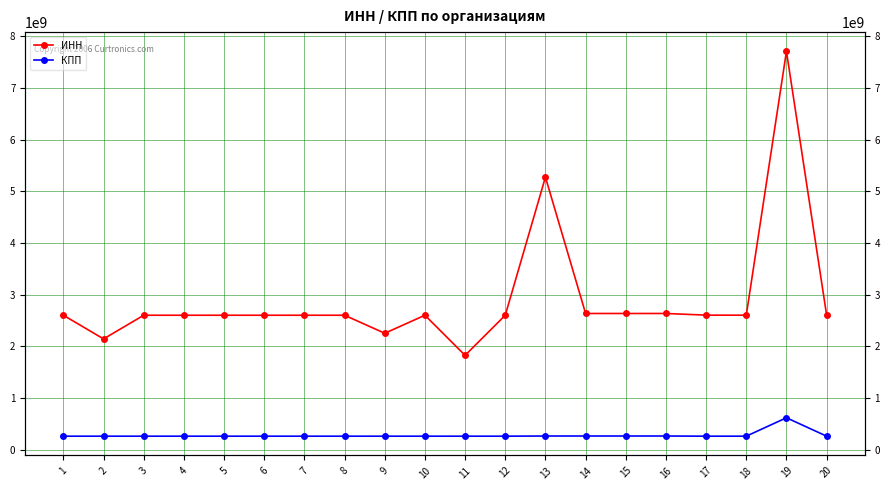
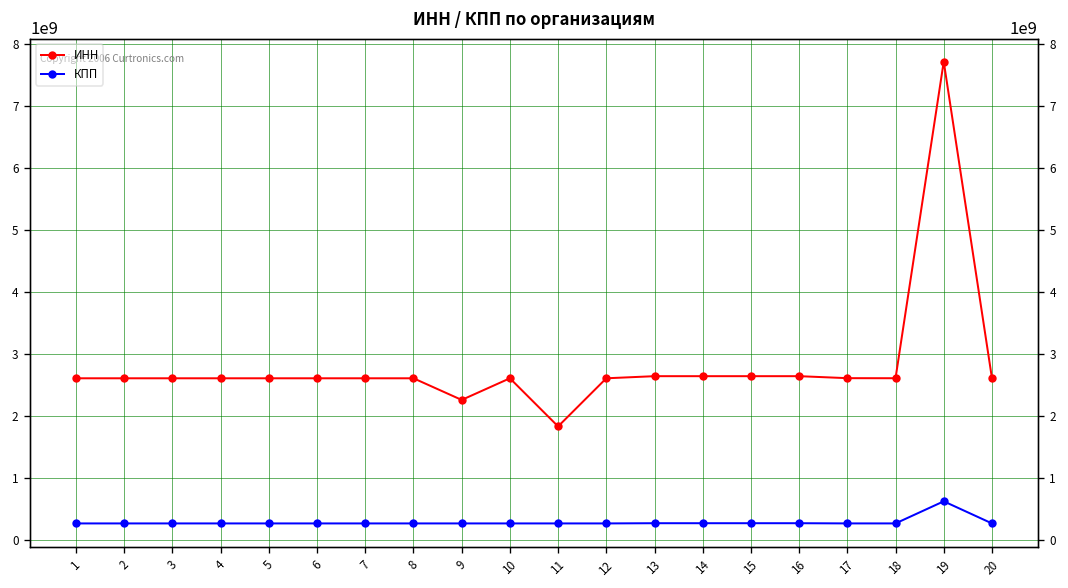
  {
    "ИНН": {
      "1": 2600000000,
-     "2": 2100000000,
+     "2": 2600000000,
      "3": 2600000000,
      "4": 2600000000,
      "5": 2600000000,
      "6": 2600000000,
      "7": 2600000000,
      "8": 2600000000,
      "9": 2300000000,
      "10": 2600000000,
      "11": 1800000000,
      "12": 2600000000,
-     "13": 5300000000,
+     "13": 2600000000,
      "14": 2600000000,
      "15": 2600000000,
      "16": 2600000000,
      "17": 2600000000,
      "18": 2600000000,
      "19": 7700000000,
      "20": 2600000000
    },
    "КПП": {
      "1": 300000000,
      "2": 300000000,
      "3": 300000000,
      "4": 300000000,
      "5": 300000000,
      "6": 300000000,
      "7": 300000000,
      "8": 300000000,
      "9": 300000000,
      "10": 300000000,
      "11": 300000000,
      "12": 300000000,
      "13": 300000000,
      "14": 300000000,
      "15": 300000000,
      "16": 300000000,
      "17": 300000000,
      "18": 300000000,
      "19": 600000000,
      "20": 300000000
    }
  }
